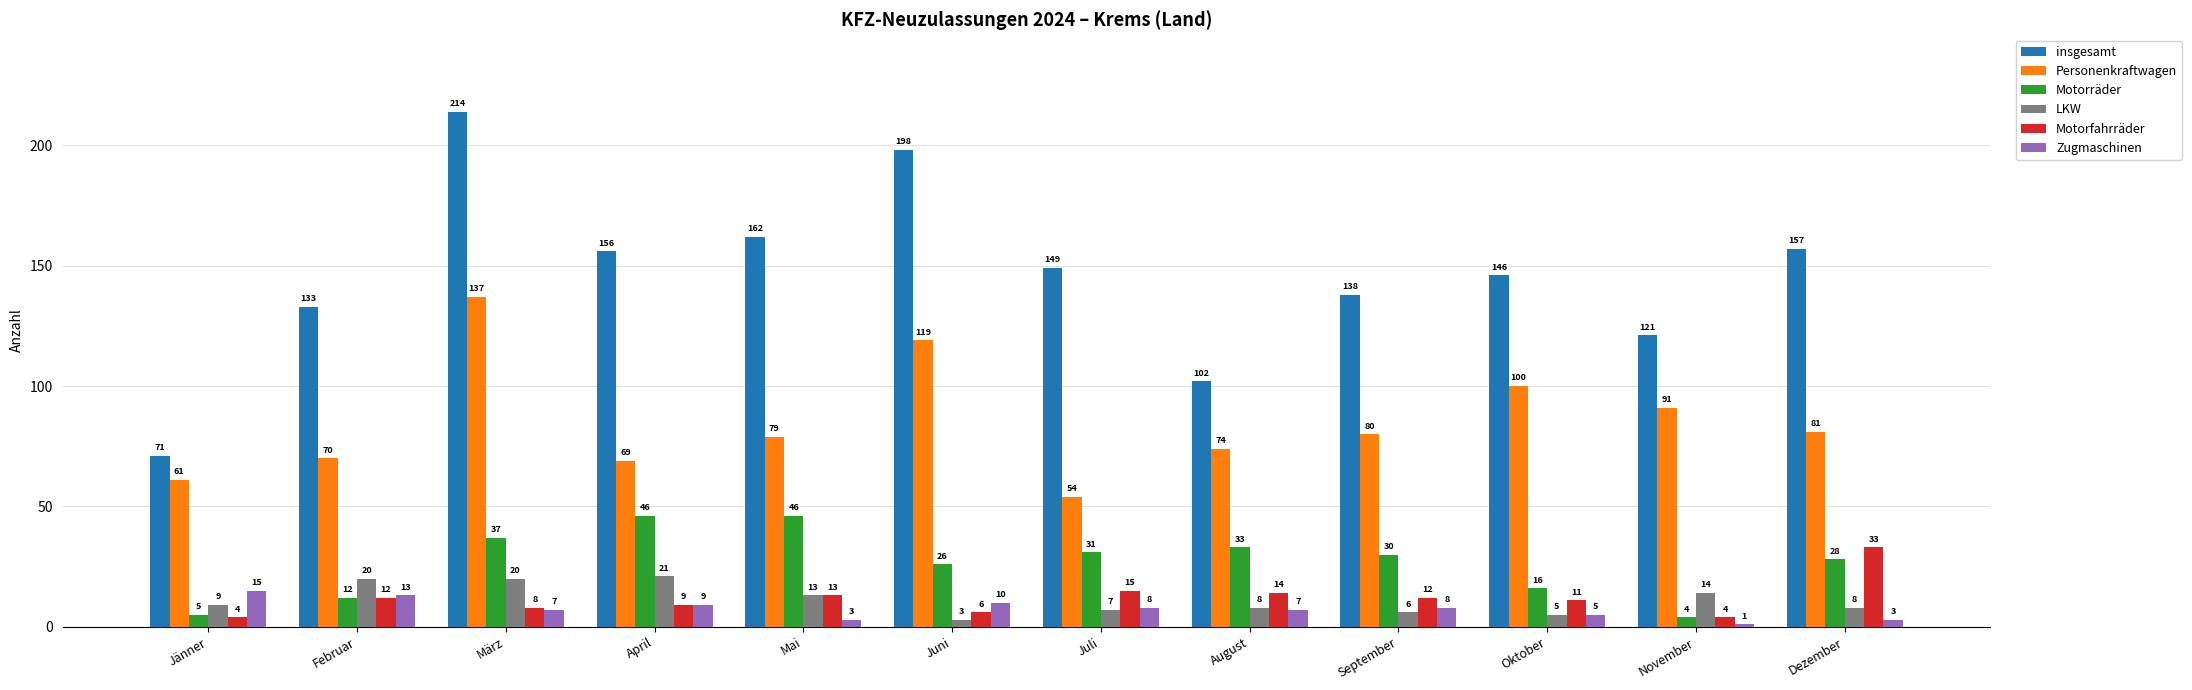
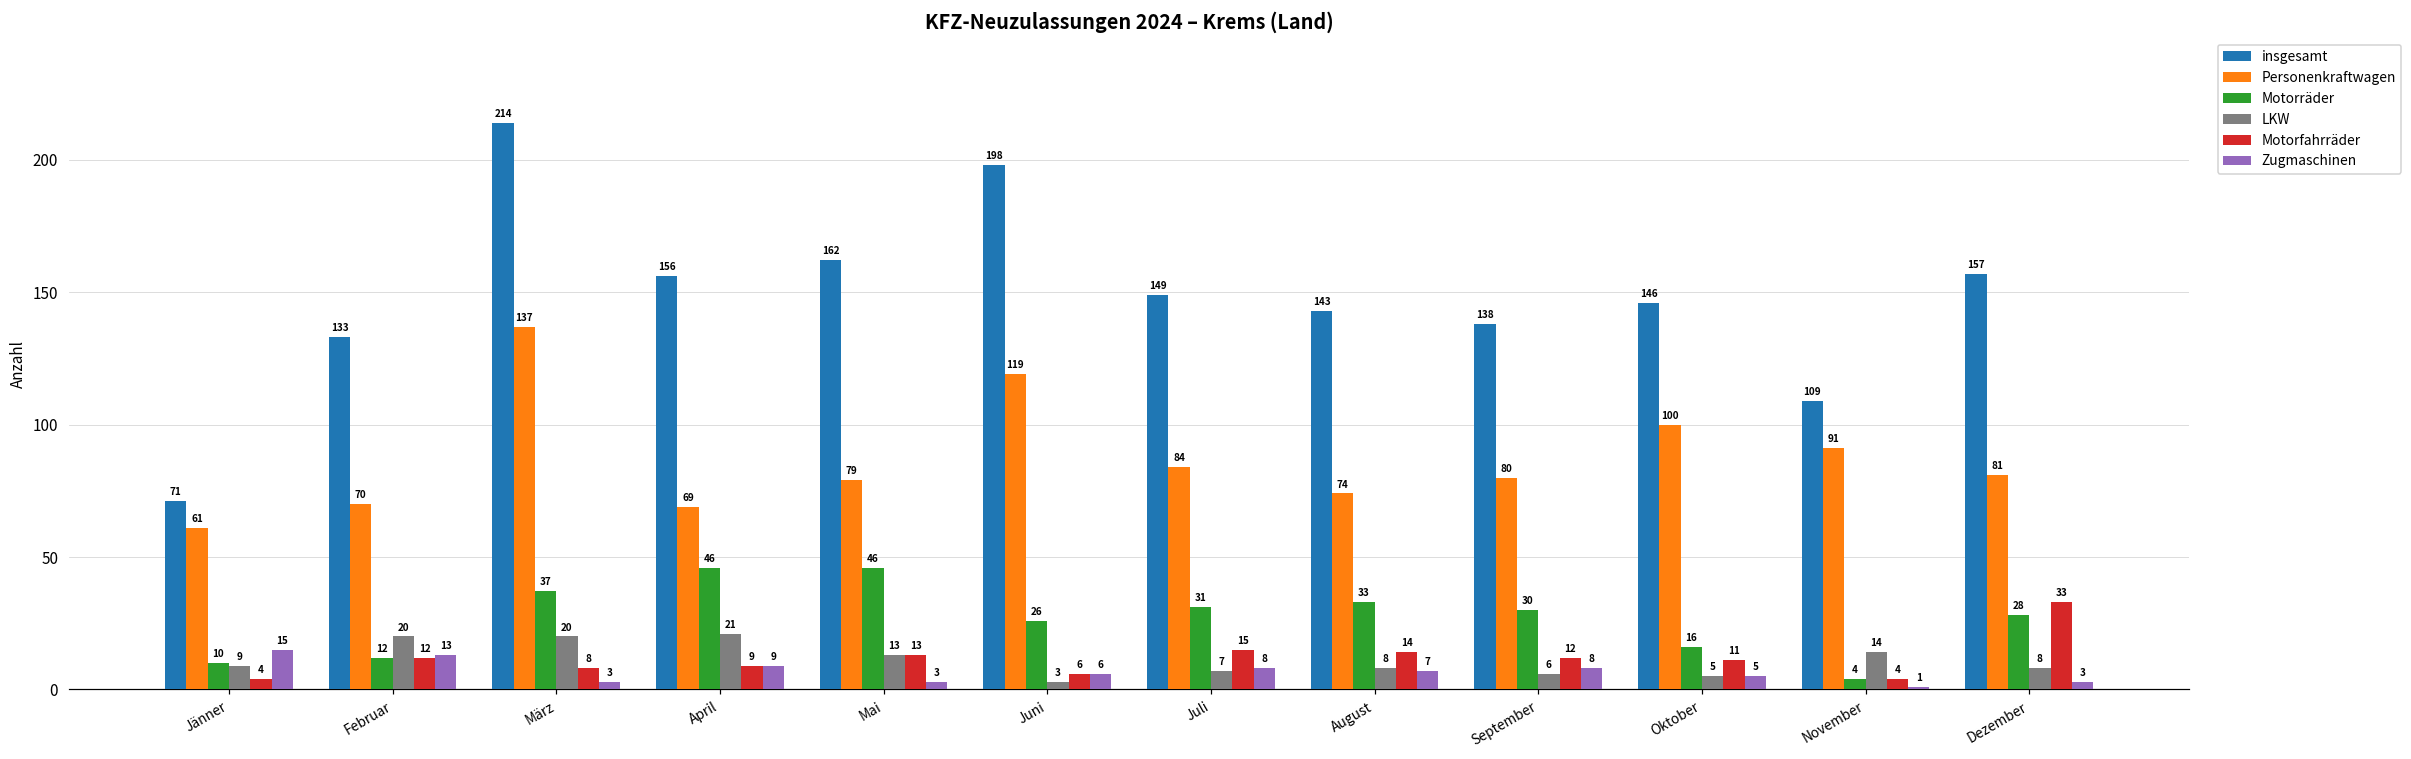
  {
    "insgesamt": {
      "Jänner": 71,
      "Februar": 133,
      "März": 214,
      "April": 156,
      "Mai": 162,
      "Juni": 198,
      "Juli": 149,
-     "August": 102,
+     "August": 143,
      "September": 138,
      "Oktober": 146,
-     "November": 121,
+     "November": 109,
      "Dezember": 157
    },
    "Personenkraftwagen": {
      "Jänner": 61,
      "Februar": 70,
      "März": 137,
      "April": 69,
      "Mai": 79,
      "Juni": 119,
-     "Juli": 54,
+     "Juli": 84,
      "August": 74,
      "September": 80,
      "Oktober": 100,
      "November": 91,
      "Dezember": 81
    },
    "Motorräder": {
-     "Jänner": 5,
+     "Jänner": 10,
      "Februar": 12,
      "März": 37,
      "April": 46,
      "Mai": 46,
      "Juni": 26,
      "Juli": 31,
      "August": 33,
      "September": 30,
      "Oktober": 16,
      "November": 4,
      "Dezember": 28
    },
    "LKW": {
      "Jänner": 9,
      "Februar": 20,
      "März": 20,
      "April": 21,
      "Mai": 13,
      "Juni": 3,
      "Juli": 7,
      "August": 8,
      "September": 6,
      "Oktober": 5,
      "November": 14,
      "Dezember": 8
    },
    "Motorfahrräder": {
      "Jänner": 4,
      "Februar": 12,
      "März": 8,
      "April": 9,
      "Mai": 13,
      "Juni": 6,
      "Juli": 15,
      "August": 14,
      "September": 12,
      "Oktober": 11,
      "November": 4,
      "Dezember": 33
    },
    "Zugmaschinen": {
      "Jänner": 15,
      "Februar": 13,
-     "März": 7,
+     "März": 3,
      "April": 9,
      "Mai": 3,
-     "Juni": 10,
+     "Juni": 6,
      "Juli": 8,
      "August": 7,
      "September": 8,
      "Oktober": 5,
      "November": 1,
      "Dezember": 3
    }
  }
